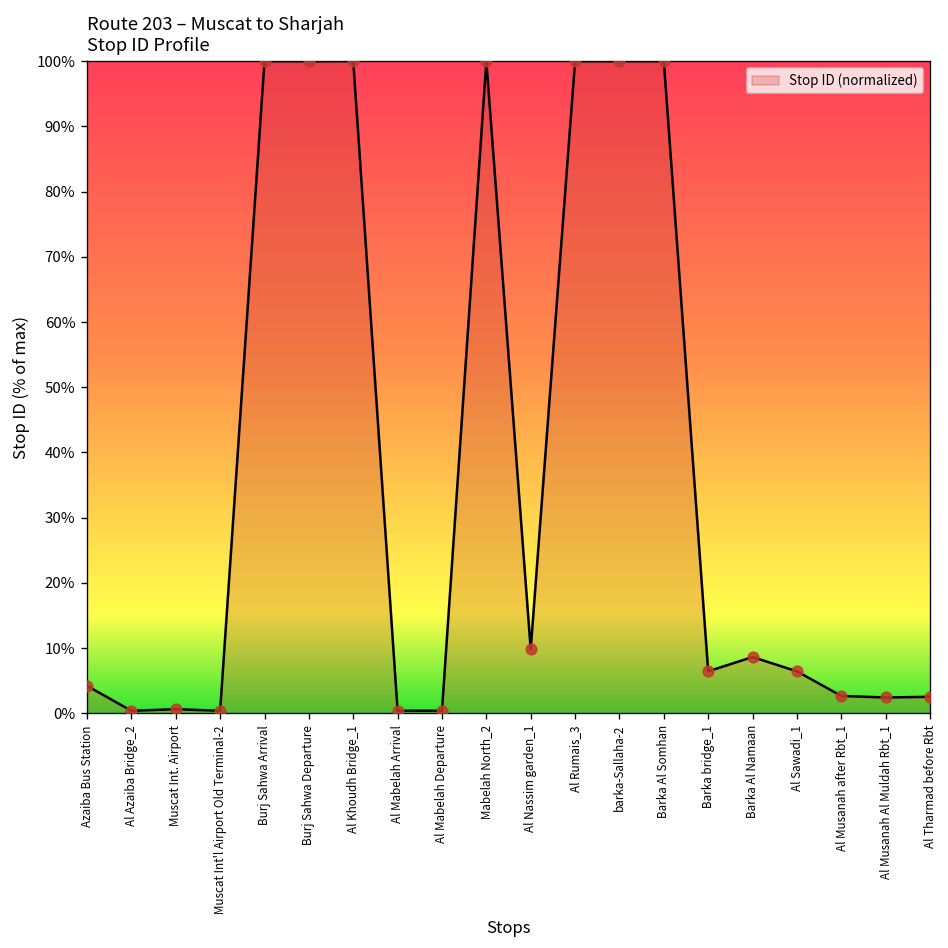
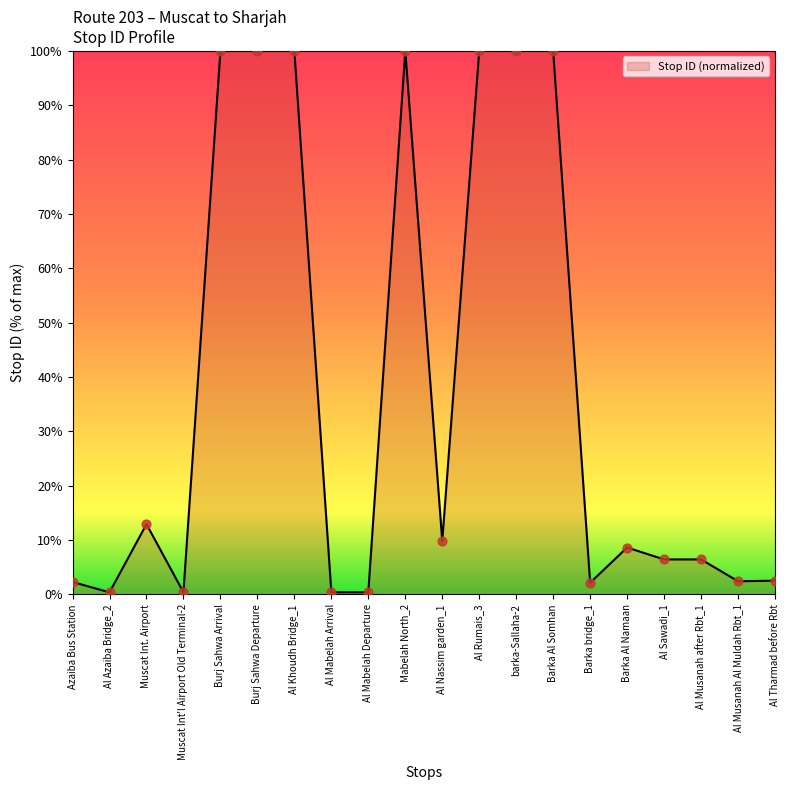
  {
-   "Azaiba Bus Station": "4%",
+   "Azaiba Bus Station": "2%",
    "Al Azaiba Bridge_2": "0%",
-   "Muscat Int. Airport": "1%",
+   "Muscat Int. Airport": "13%",
    "Muscat Int'l Airport Old Terminal-2": "0%",
    "Burj Sahwa Arrival": "100%",
    "Burj Sahwa Departure": "100%",
    "Al Khoudh Bridge_1": "100%",
    "Al Mabelah Arrival": "0%",
    "Al Mabelah Departure": "0%",
    "Mabelah North_2": "100%",
    "Al Nassim garden_1": "10%",
    "Al Rumais_3": "100%",
    "barka-Sallaha-2": "100%",
    "Barka Al Somhan": "100%",
-   "Barka bridge_1": "6%",
+   "Barka bridge_1": "2%",
    "Barka Al Namaan": "9%",
    "Al Sawadi_1": "6%",
-   "Al Musanah after Rbt_1": "3%",
+   "Al Musanah after Rbt_1": "6%",
    "Al Musanah Al Muldah Rbt_1": "2%",
    "Al Tharmad before Rbt": "3%"
  }
